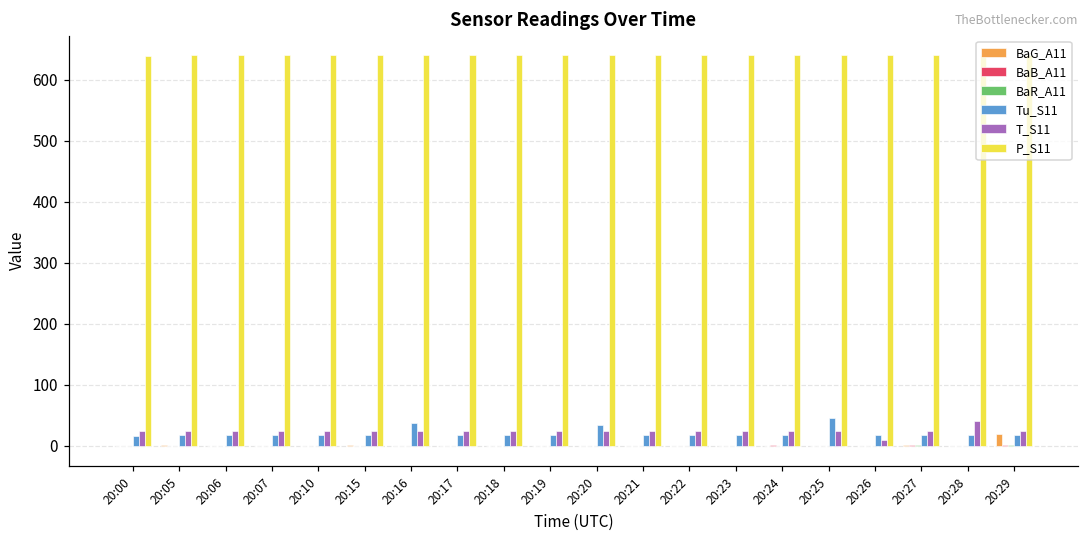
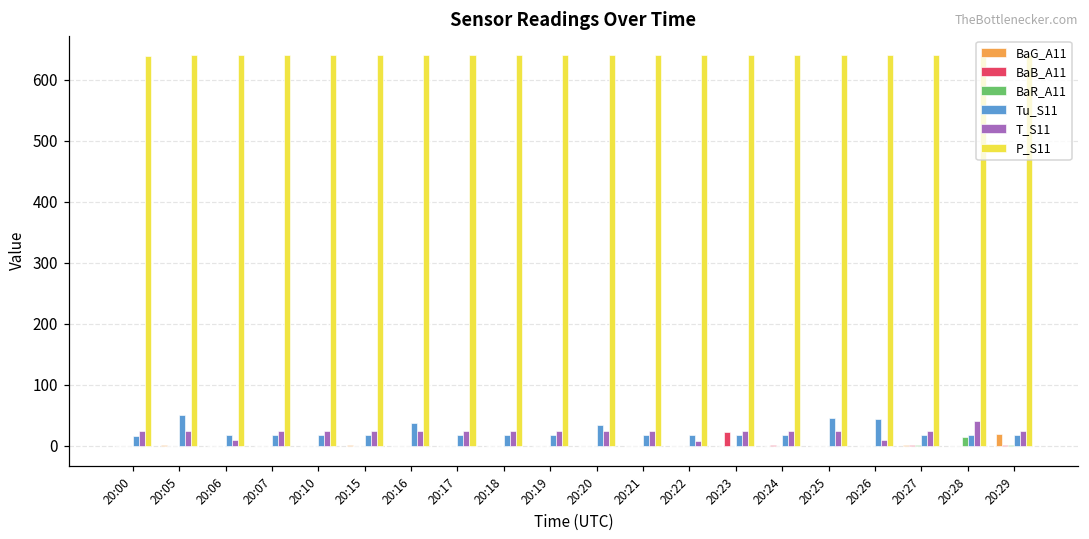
  {
    "BaG_A11": {
      "20:29": 20
    },
    "BaB_A11": {
-     "20:23": 0
+     "20:23": 20
    },
    "BaR_A11": {
      "20:05": 0,
-     "20:28": 0
+     "20:28": 10
    },
    "Tu_S11": {
      "20:00": 20,
-     "20:05": 20,
+     "20:05": 50,
      "20:06": 20,
      "20:07": 20,
      "20:10": 20,
      "20:15": 20,
      "20:16": 40,
      "20:17": 20,
      "20:18": 20,
      "20:19": 20,
      "20:20": 30,
      "20:21": 20,
      "20:22": 20,
      "20:23": 20,
      "20:24": 20,
      "20:25": 50,
-     "20:26": 20,
+     "20:26": 40,
      "20:27": 20,
      "20:28": 20,
      "20:29": 20
    },
    "T_S11": {
      "20:00": 20,
      "20:05": 20,
-     "20:06": 20,
+     "20:06": 10,
      "20:07": 20,
      "20:10": 20,
      "20:15": 20,
      "20:16": 20,
      "20:17": 20,
      "20:18": 20,
      "20:19": 20,
      "20:20": 20,
      "20:21": 20,
-     "20:22": 20,
+     "20:22": 10,
      "20:23": 20,
      "20:24": 20,
      "20:25": 20,
      "20:26": 10,
      "20:27": 20,
      "20:28": 40,
      "20:29": 20
    },
    "P_S11": {
      "20:00": 640,
      "20:05": 640,
      "20:06": 640,
      "20:07": 640,
      "20:10": 640,
      "20:15": 640,
      "20:16": 640,
      "20:17": 640,
      "20:18": 640,
      "20:19": 640,
      "20:20": 640,
      "20:21": 640,
      "20:22": 640,
      "20:23": 640,
      "20:24": 640,
      "20:25": 640,
      "20:26": 640,
      "20:27": 640
    }
  }
